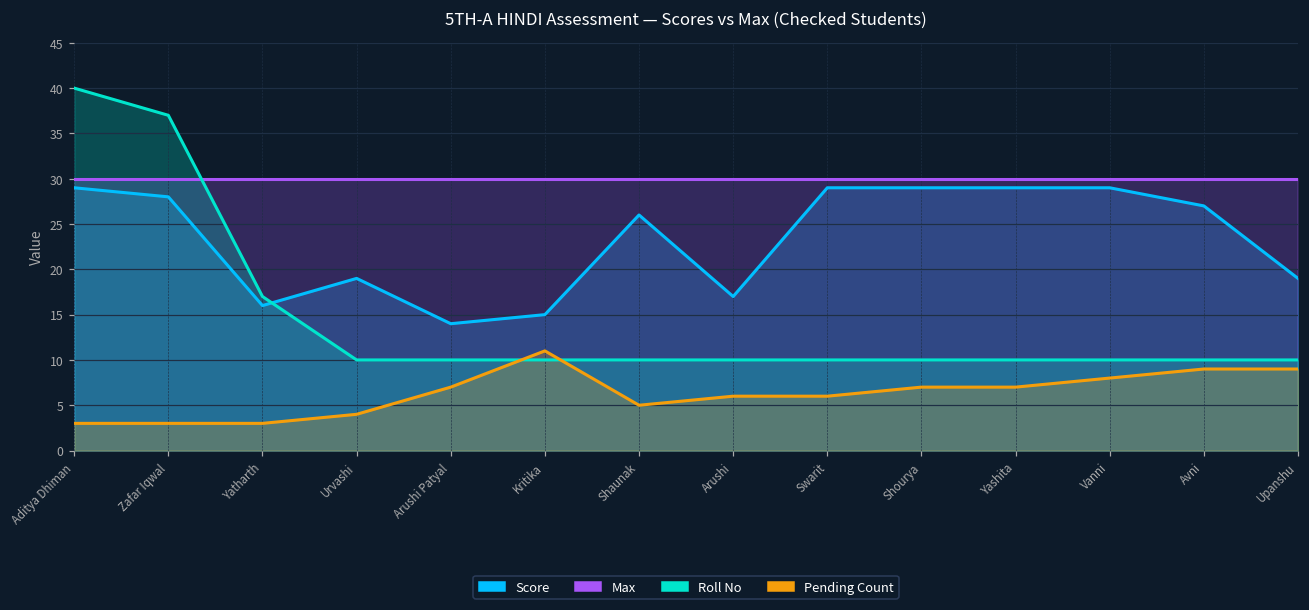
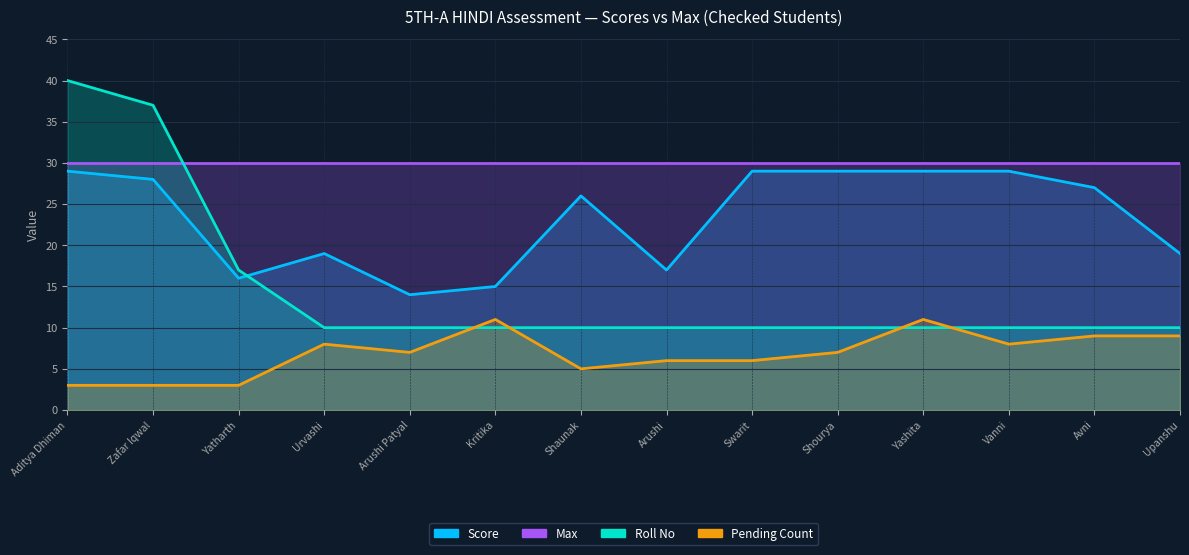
  {
    "Max": {
      "Aditya Dhiman": 30,
      "Zafar Iqwal": 30,
      "Yatharth": 30,
      "Urvashi": 30,
      "Arushi Patyal": 30,
      "Kritika": 30,
      "Shaunak": 30,
      "Arushi": 30,
      "Swarit": 30,
      "Shourya": 30,
      "Yashita": 30,
      "Vanni": 30,
      "Avni": 30,
      "Upanshu": 30
    },
    "Pending Count": {
      "Aditya Dhiman": 3,
      "Zafar Iqwal": 3,
      "Yatharth": 3,
-     "Urvashi": 4,
+     "Urvashi": 8,
      "Arushi Patyal": 7,
      "Kritika": 11,
      "Shaunak": 5,
      "Arushi": 6,
      "Swarit": 6,
      "Shourya": 7,
-     "Yashita": 7,
+     "Yashita": 11,
      "Vanni": 8,
      "Avni": 9,
      "Upanshu": 9
    }
  }
